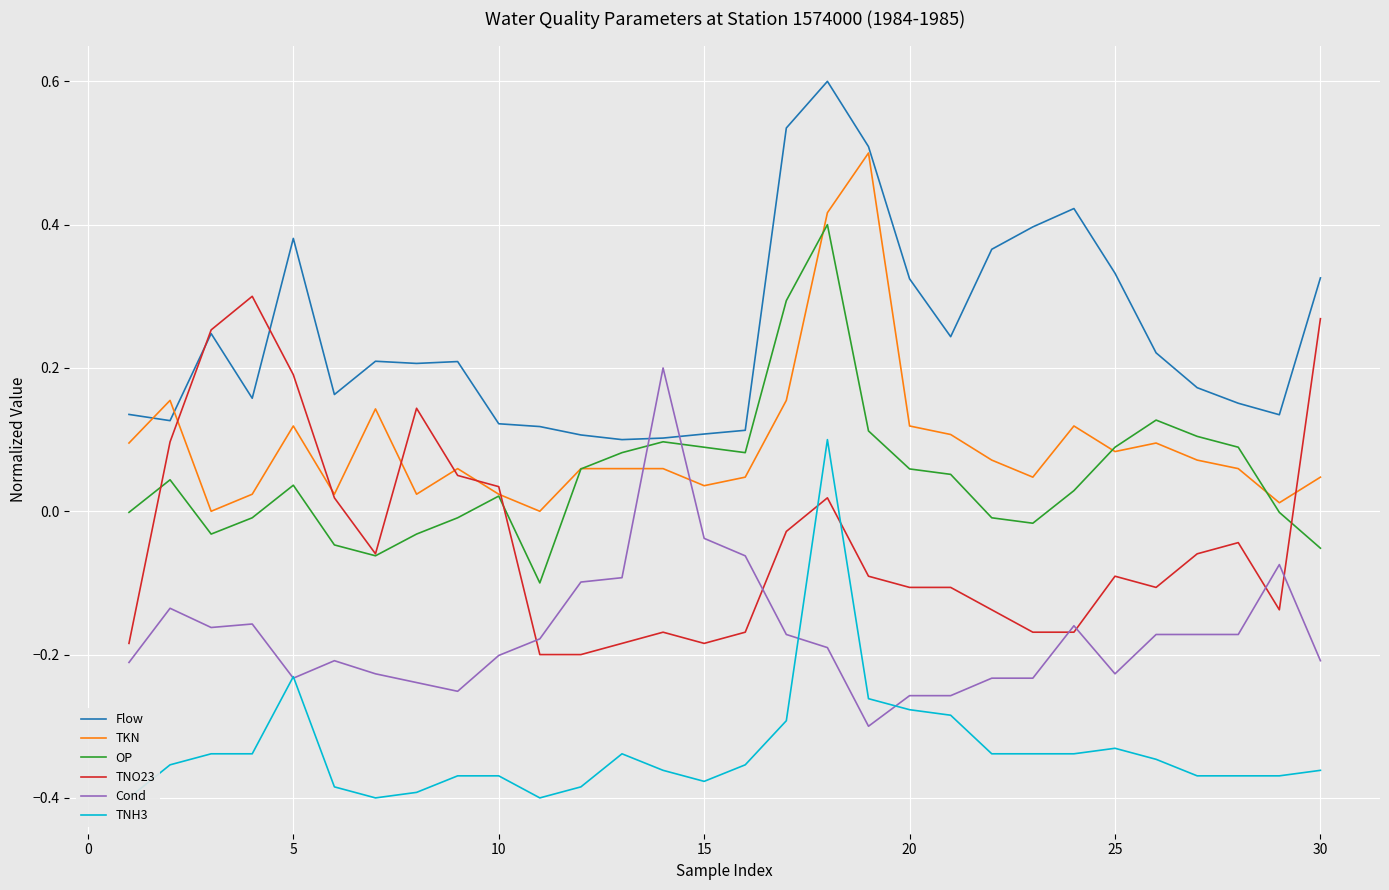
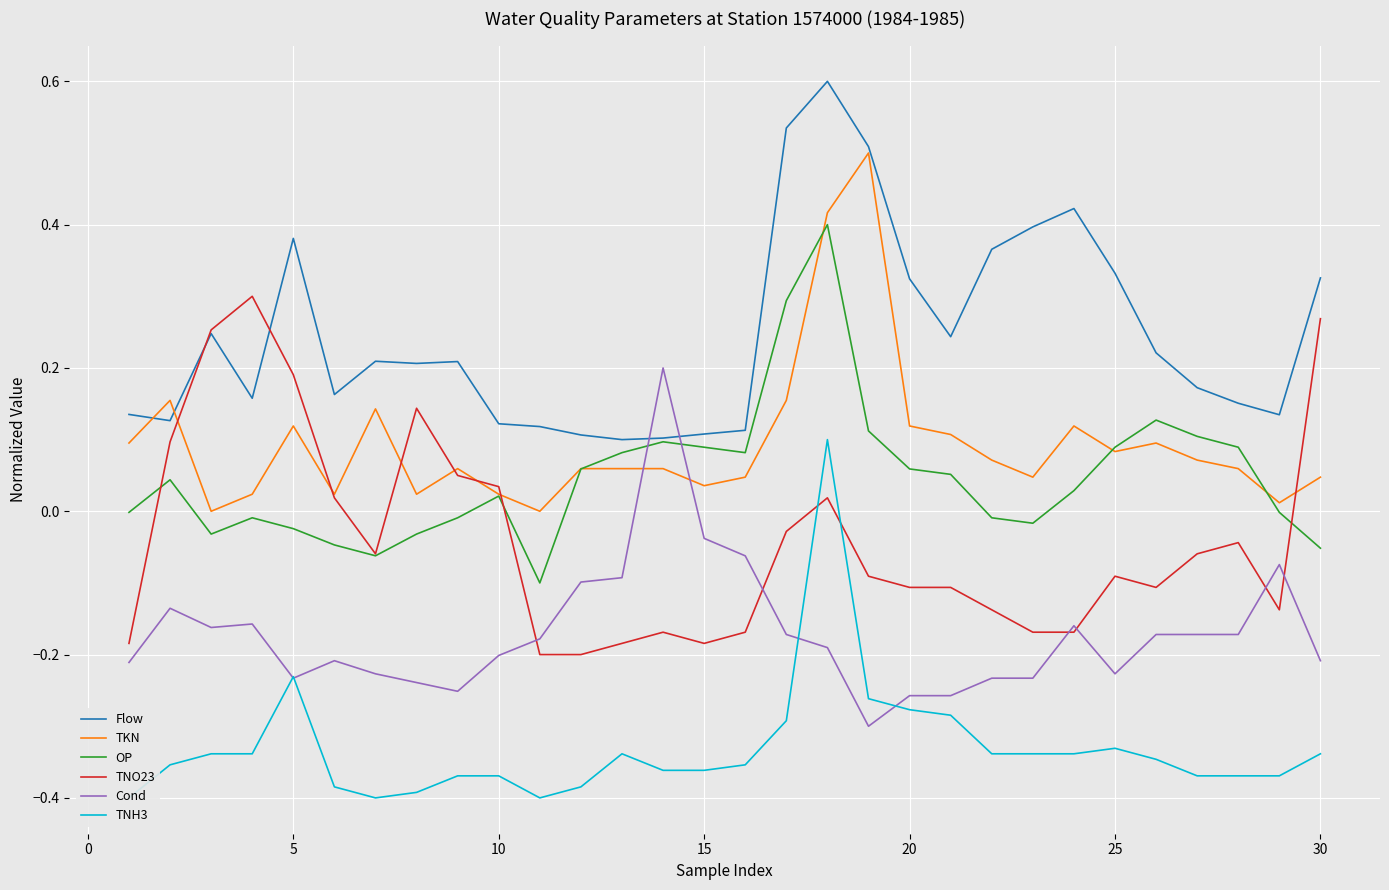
  {
    "Flow": {
      "5": 0.38,
      "10": 0.12,
      "15": 0.11,
      "20": 0.32,
      "25": 0.33,
      "30": 0.33
    },
    "TKN": {
      "5": 0.12,
      "15": 0.04,
      "20": 0.12,
      "25": 0.08,
      "30": 0.05
    },
    "OP": {
-     "5": 0.04,
+     "5": -0.02,
      "15": 0.09,
      "20": 0.06,
      "25": 0.09,
      "30": -0.05
    },
    "TNO23": {
      "5": 0.19,
      "10": 0.03,
      "15": -0.18,
      "20": -0.11,
      "25": -0.09,
      "30": 0.27
    },
    "Cond": {
      "10": -0.20,
      "15": -0.04,
      "20": -0.26,
      "25": -0.23,
      "30": -0.21
    },
    "TNH3": {
      "10": -0.37,
-     "15": -0.38,
+     "15": -0.36,
      "20": -0.28,
      "25": -0.33,
-     "30": -0.36
+     "30": -0.34
    }
  }
